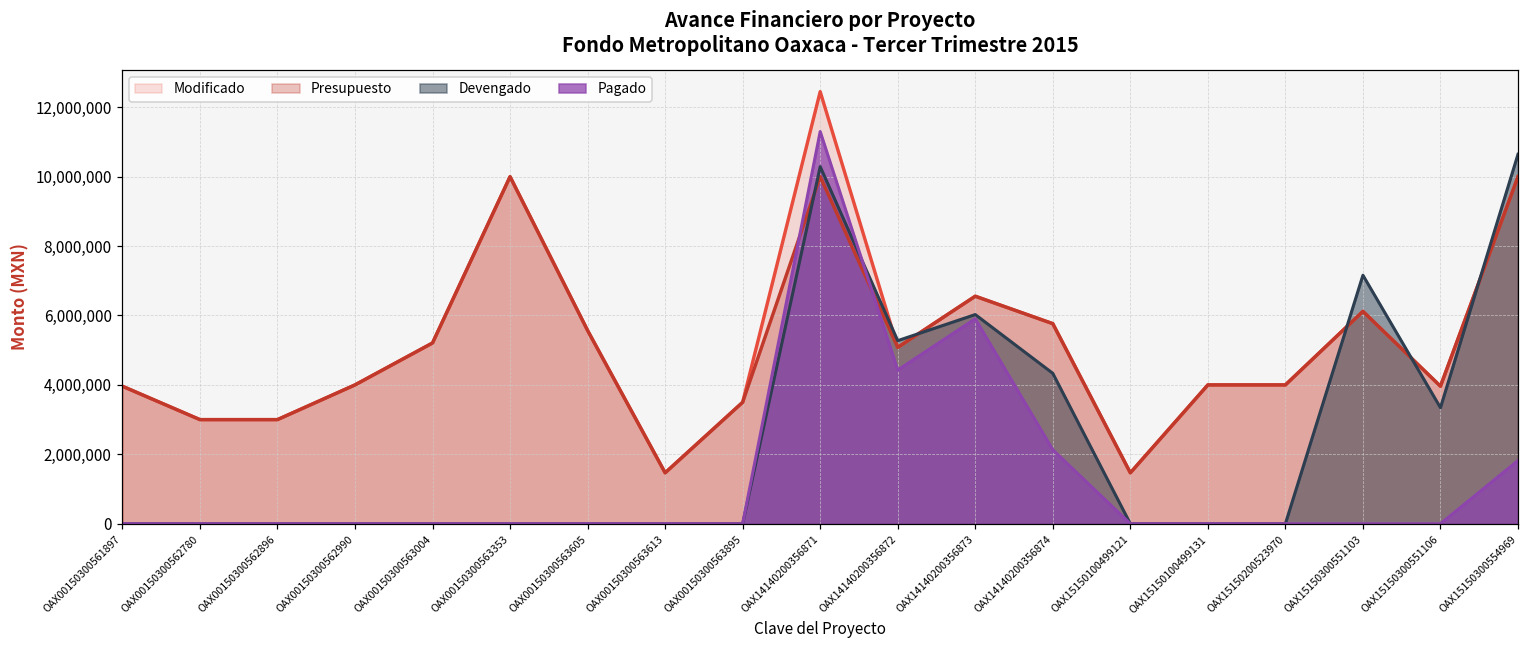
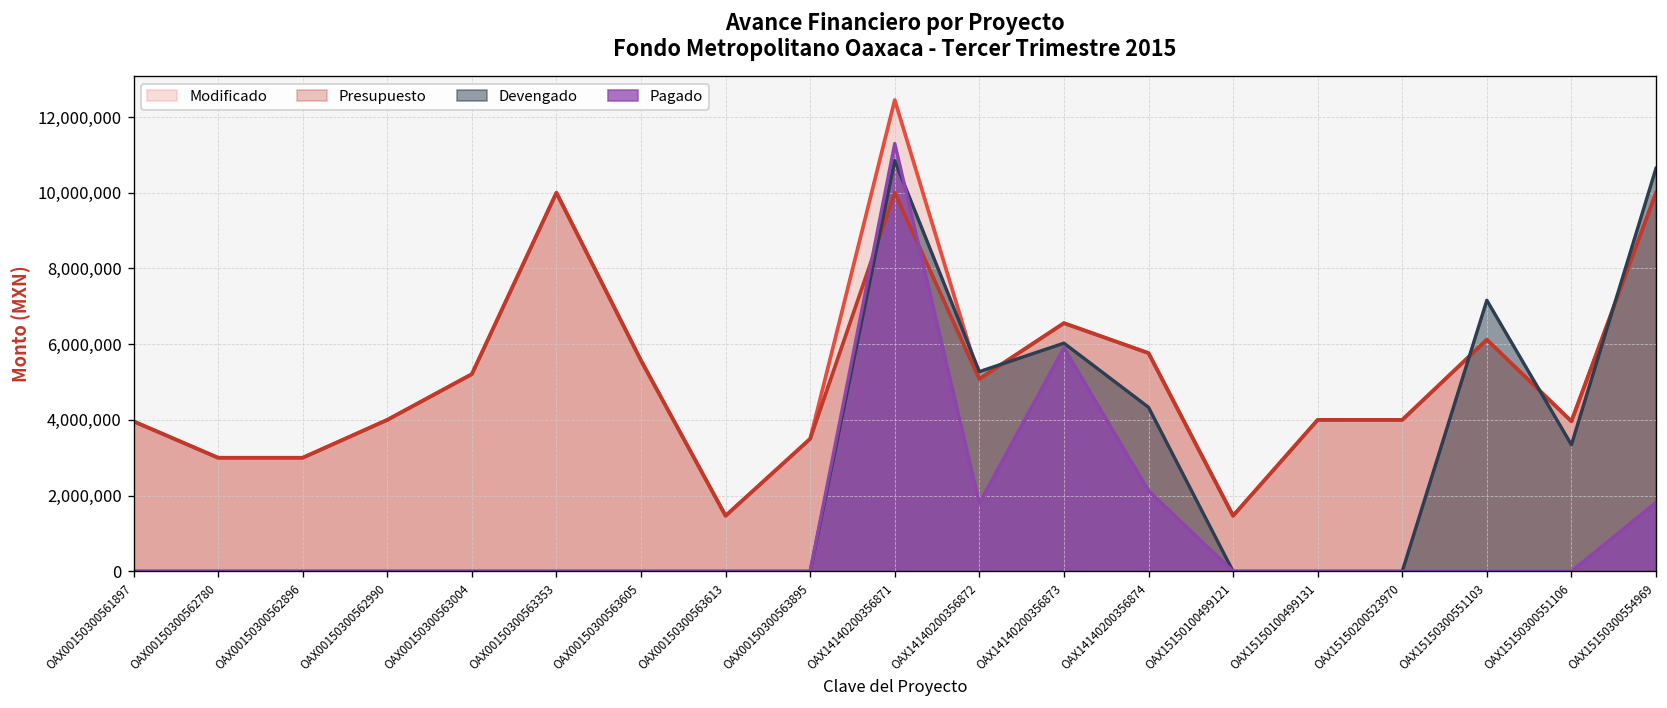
  {
    "Devengado": {
-     "OAX14140200356871": "10,300,000",
+     "OAX14140200356871": "10,800,000",
      "OAX14140200356872": "5,300,000",
      "OAX14140200356873": "6,000,000",
      "OAX14140200356874": "4,300,000",
      "OAX15150300551103": "7,200,000",
      "OAX15150300551106": "3,300,000",
      "OAX15150300554969": "10,600,000"
    },
    "Pagado": {
      "OAX14140200356871": "11,300,000",
-     "OAX14140200356872": "4,400,000",
+     "OAX14140200356872": "1,800,000",
      "OAX14140200356873": "5,900,000",
      "OAX14140200356874": "2,100,000",
      "OAX15150300551103": "0",
      "OAX15150300551106": "0",
      "OAX15150300554969": "1,800,000"
    }
  }
